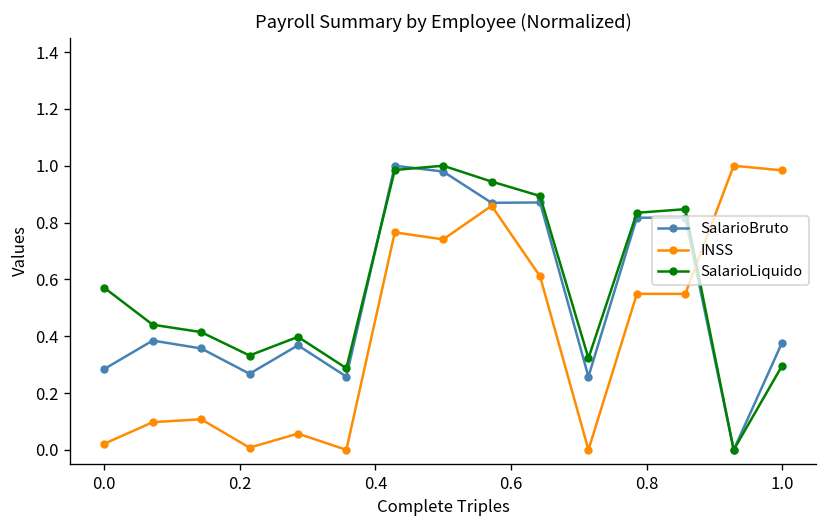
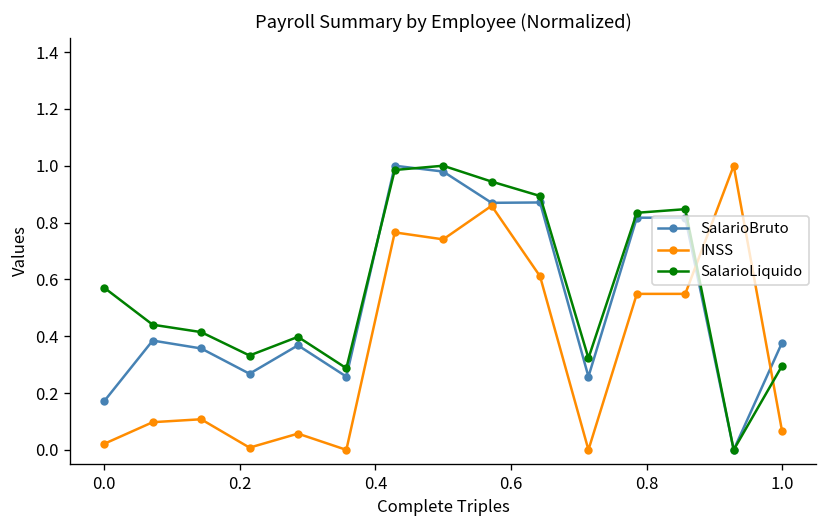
  {
    "SalarioBruto": {
-     "0.0": 0.28,
+     "0.0": 0.17,
      "1.0": 0.38
    },
    "INSS": {
      "0.0": 0.02,
-     "1.0": 0.98
+     "1.0": 0.06
    },
    "SalarioLiquido": {
      "0.0": 0.57,
      "1.0": 0.30
    }
  }
